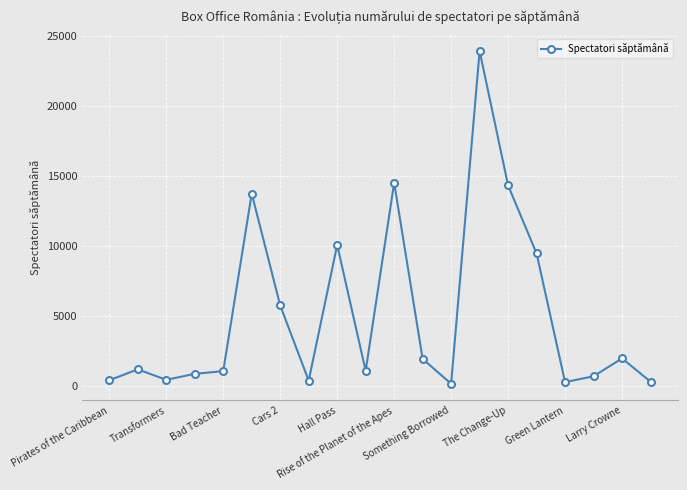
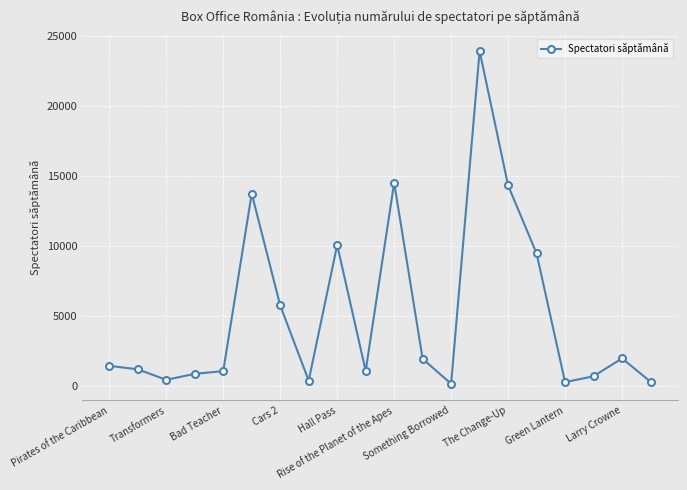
  {
-   "Pirates of the Caribbean": 400,
+   "Pirates of the Caribbean": 1400,
    "Transformers": 400,
    "Bad Teacher": 1000,
    "Cars 2": 5700,
    "Hall Pass": 10100,
    "Rise of the Planet of the Apes": 14500,
    "Something Borrowed": 100,
    "The Change-Up": 14300,
    "Green Lantern": 200,
    "Larry Crowne": 1900
  }
